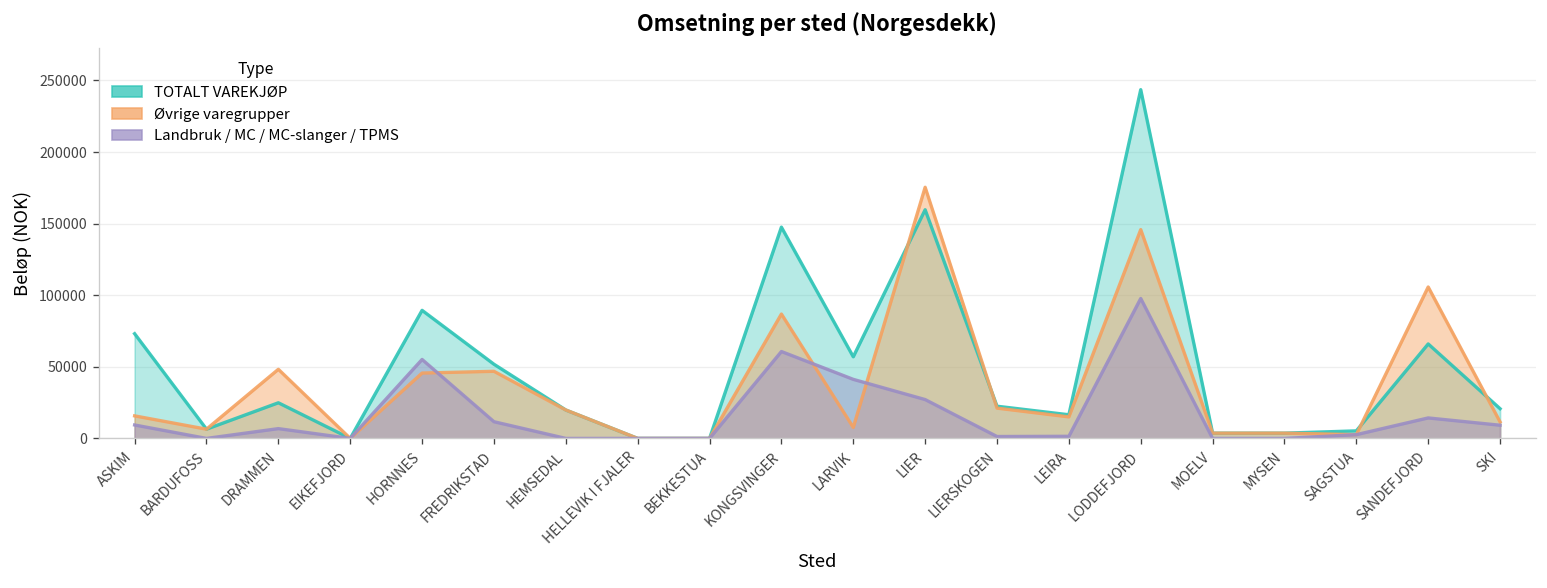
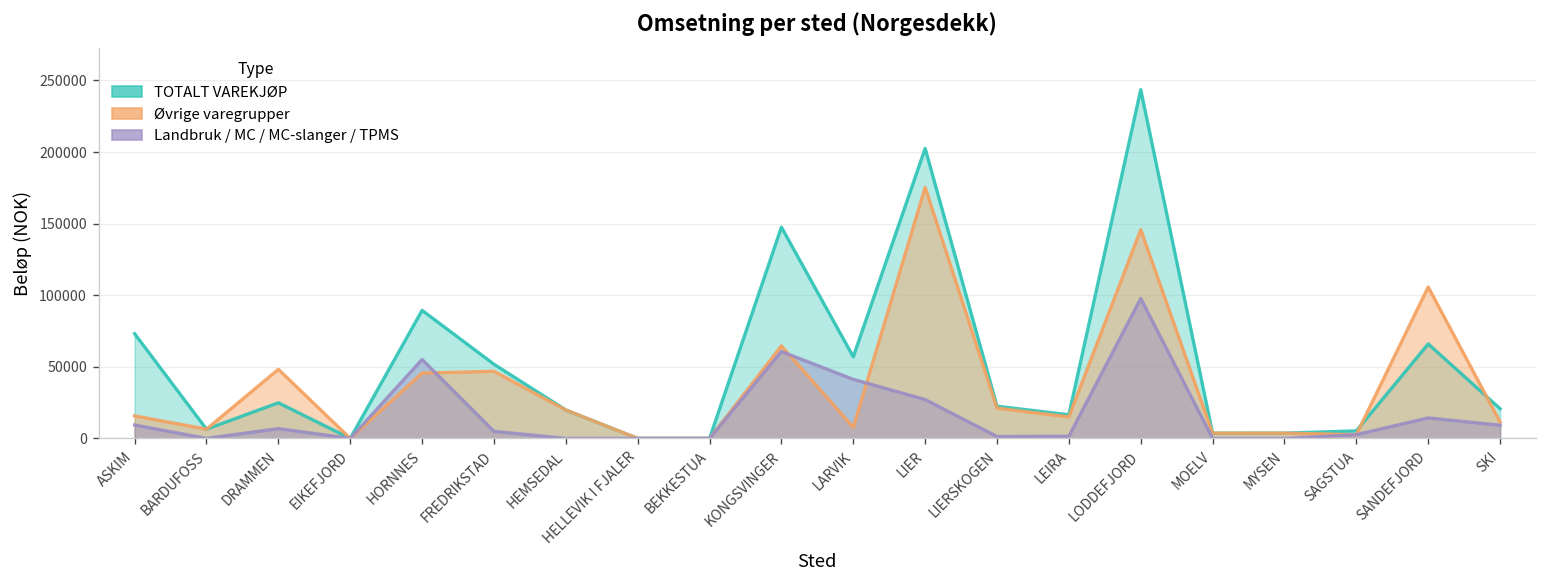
  {
    "TOTALT VAREKJØP": {
      "ASKIM": 73000,
      "DRAMMEN": 25000,
      "HORNNES": 89000,
      "FREDRIKSTAD": 52000,
      "KONGSVINGER": 148000,
      "LARVIK": 57000,
-     "LIER": 160000,
+     "LIER": 203000,
      "LODDEFJORD": 244000,
      "SAGSTUA": 5000,
      "SANDEFJORD": 66000,
      "SKI": 21000
    },
    "Øvrige varegrupper": {
      "ASKIM": 16000,
      "DRAMMEN": 48000,
      "HORNNES": 46000,
      "FREDRIKSTAD": 47000,
-     "KONGSVINGER": 87000,
+     "KONGSVINGER": 65000,
      "LARVIK": 8000,
      "LIER": 175000,
      "LODDEFJORD": 146000,
      "SANDEFJORD": 106000,
      "SKI": 12000
    },
    "Landbruk / MC / MC-slanger / TPMS": {
      "ASKIM": 9000,
      "BARDUFOSS": 0,
      "DRAMMEN": 7000,
      "HORNNES": 55000,
-     "FREDRIKSTAD": 12000,
+     "FREDRIKSTAD": 5000,
      "HEMSEDAL": 0,
      "KONGSVINGER": 61000,
      "LARVIK": 41000,
      "LIER": 27000,
      "LIERSKOGEN": 1000,
      "LEIRA": 1000,
      "LODDEFJORD": 98000,
      "MOELV": 0,
      "MYSEN": 0,
      "SANDEFJORD": 14000,
      "SKI": 9000
    }
  }
